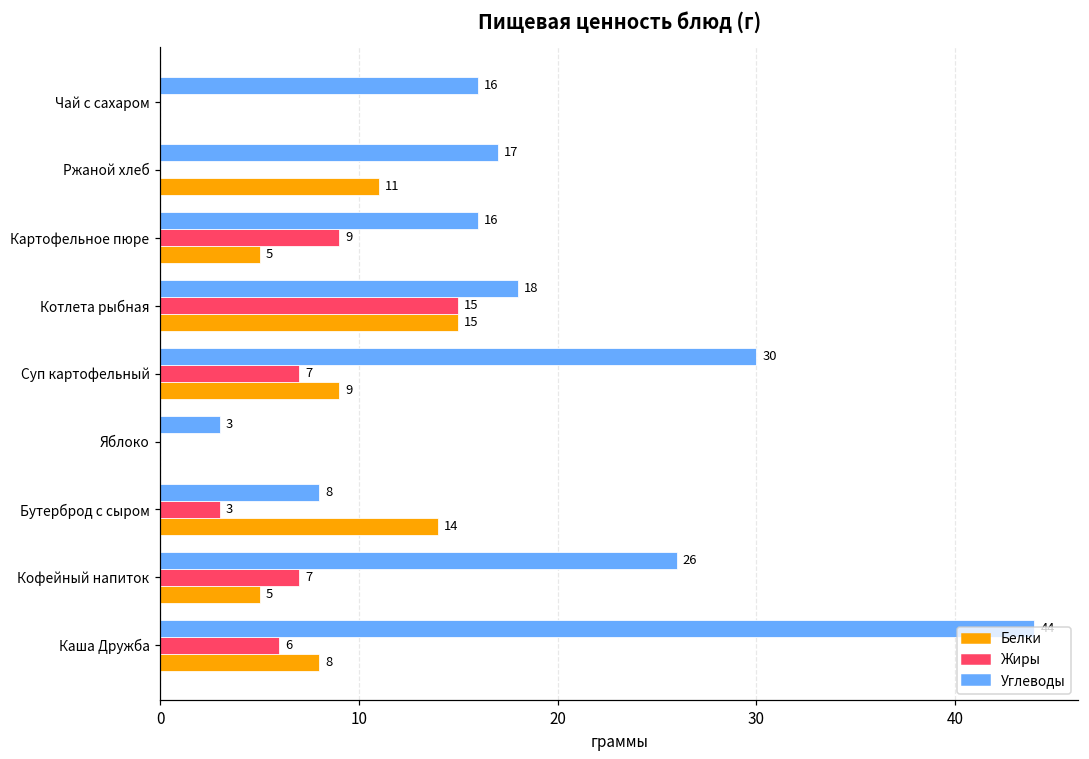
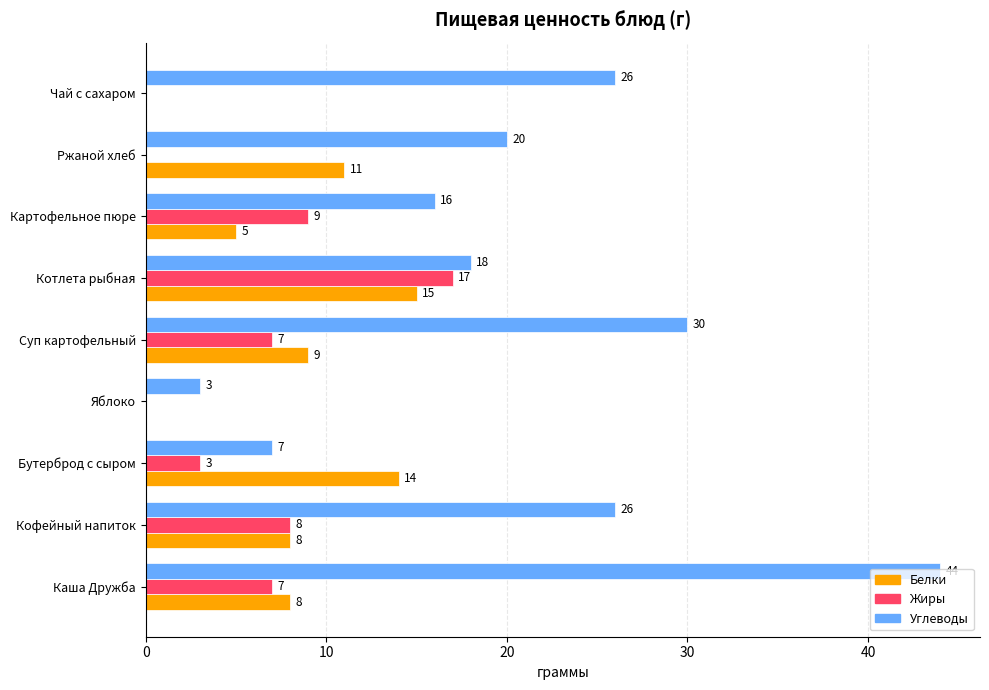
  {
    "Белки": {
      "Ржаной хлеб": 11,
      "Картофельное пюре": 5,
      "Котлета рыбная": 15,
      "Суп картофельный": 9,
      "Бутерброд с сыром": 14,
-     "Кофейный напиток": 5,
+     "Кофейный напиток": 8,
      "Каша Дружба": 8
    },
    "Жиры": {
      "Картофельное пюре": 9,
-     "Котлета рыбная": 15,
+     "Котлета рыбная": 17,
      "Суп картофельный": 7,
      "Бутерброд с сыром": 3,
-     "Кофейный напиток": 7,
-     "Каша Дружба": 6
+     "Кофейный напиток": 8,
+     "Каша Дружба": 7
    },
    "Углеводы": {
-     "Чай с сахаром": 16,
-     "Ржаной хлеб": 17,
+     "Чай с сахаром": 26,
+     "Ржаной хлеб": 20,
      "Картофельное пюре": 16,
      "Котлета рыбная": 18,
      "Суп картофельный": 30,
      "Яблоко": 3,
-     "Бутерброд с сыром": 8,
+     "Бутерброд с сыром": 7,
      "Кофейный напиток": 26
    }
  }
